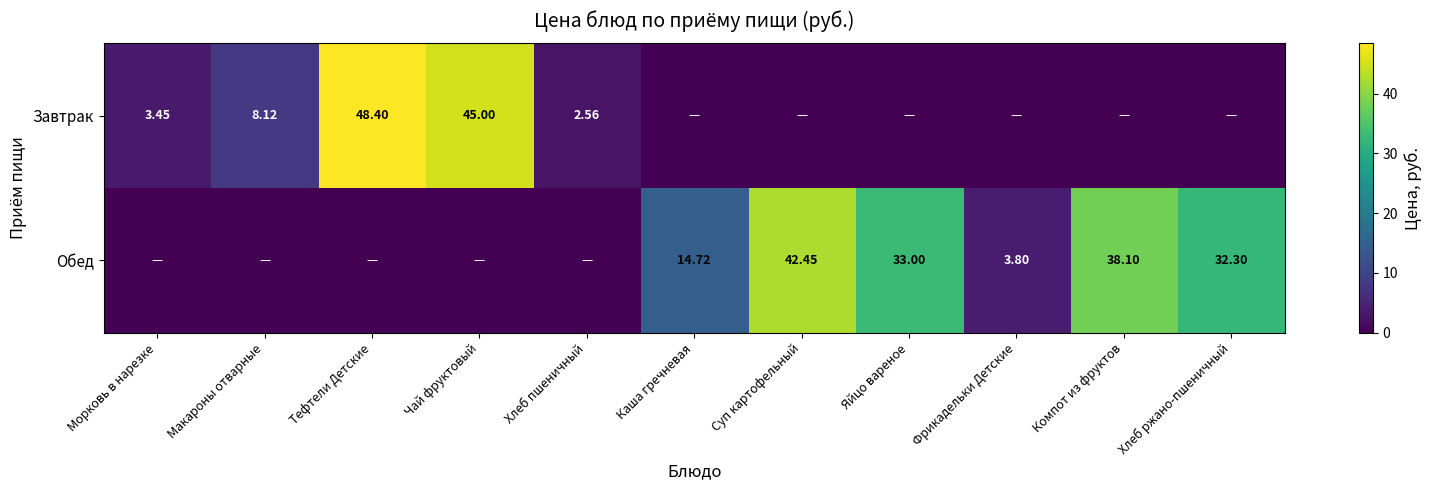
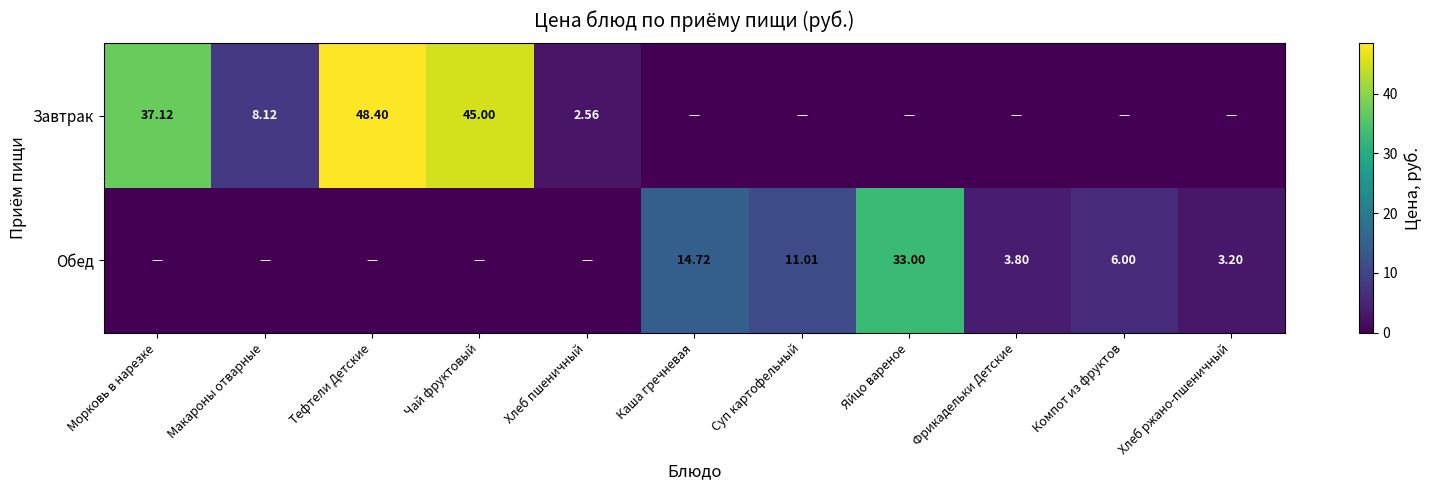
  {
    "Завтрак": {
-     "Морковь в нарезке": 3.45,
+     "Морковь в нарезке": 37.12,
      "Макароны отварные": 8.12,
      "Тефтели Детские": 48.40,
      "Чай фруктовый": 45.00,
      "Хлеб пшеничный": 2.56
    },
    "Обед": {
      "Каша гречневая": 14.72,
-     "Суп картофельный": 42.45,
+     "Суп картофельный": 11.01,
      "Яйцо вареное": 33.00,
      "Фрикадельки Детские": 3.80,
-     "Компот из фруктов": 38.10,
-     "Хлеб ржано-пшеничный": 32.30
+     "Компот из фруктов": 6.00,
+     "Хлеб ржано-пшеничный": 3.20
    }
  }
